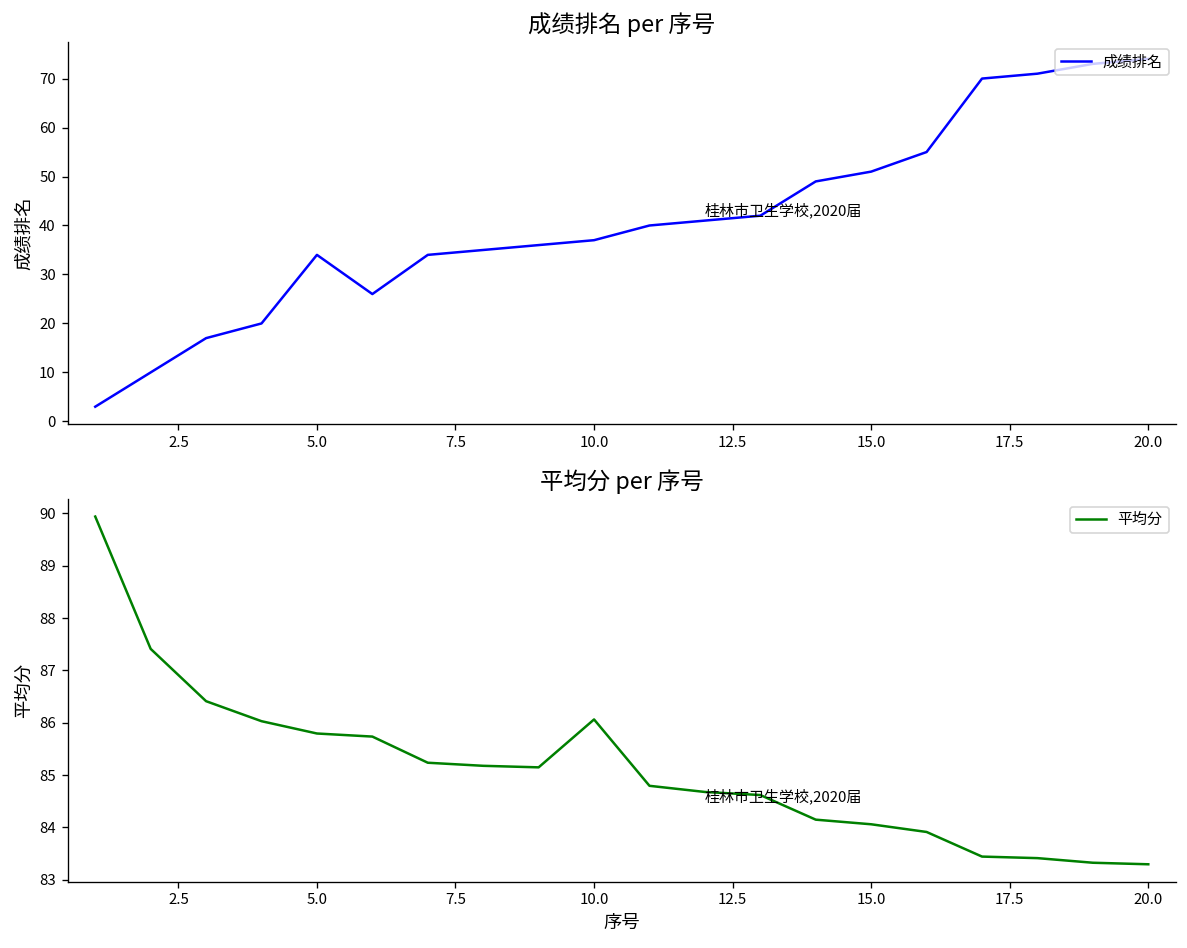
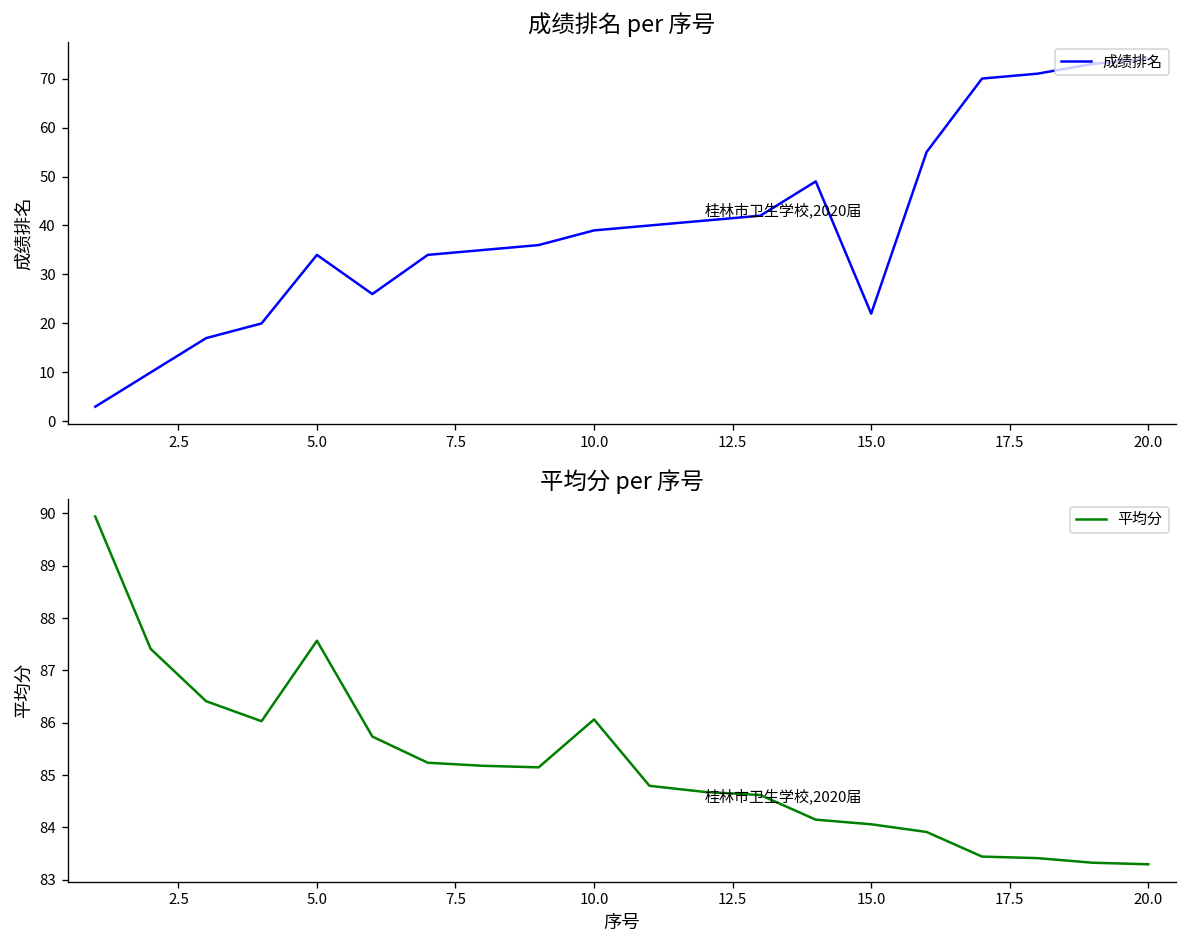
  {
    "成绩排名 per 序号": {
      "5.0": 34,
-     "10.0": 37,
-     "15.0": 51
+     "10.0": 39,
+     "15.0": 22
    },
    "平均分 per 序号": {
-     "5.0": 85.8,
+     "5.0": 87.6,
      "10.0": 86.1,
      "15.0": 84.1,
      "20.0": 83.3
    }
  }
